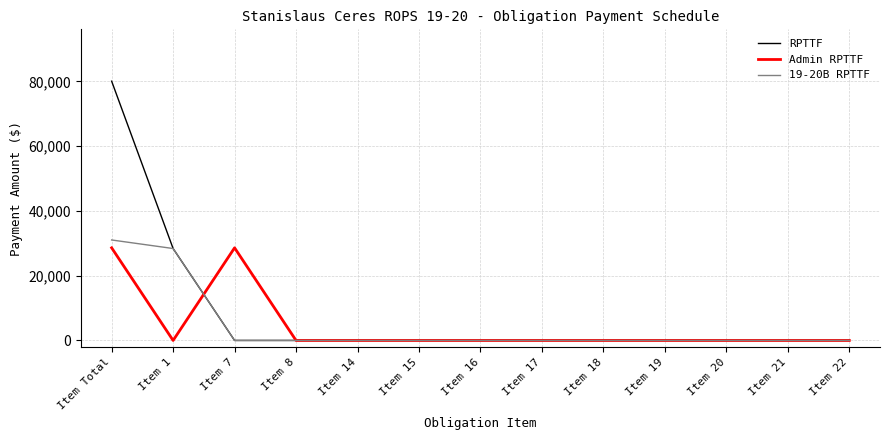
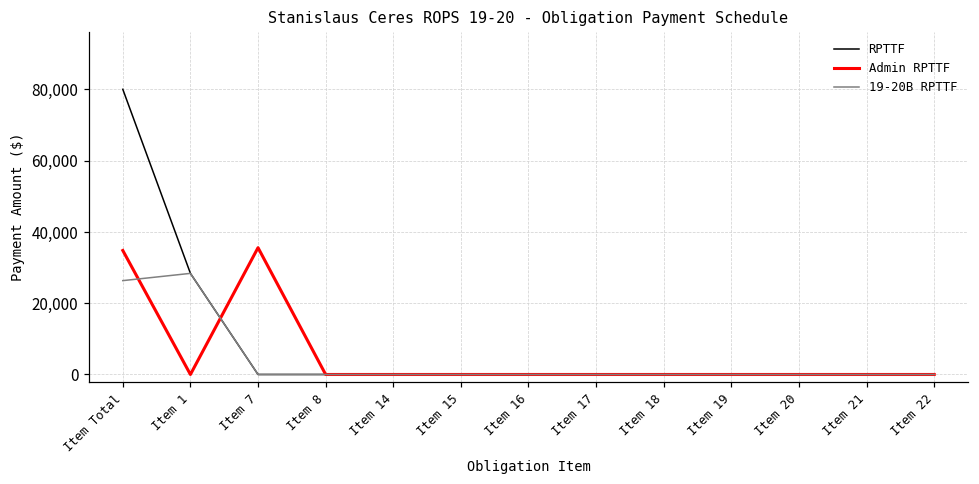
  {
    "RPTTF": {
      "Item Total": "80,000"
    },
    "Admin RPTTF": {
-     "Item Total": "29,000",
+     "Item Total": "35,000",
      "Item 1": "0",
-     "Item 7": "29,000"
+     "Item 7": "36,000"
    },
    "19-20B RPTTF": {
-     "Item Total": "31,000"
+     "Item Total": "26,000"
    }
  }
